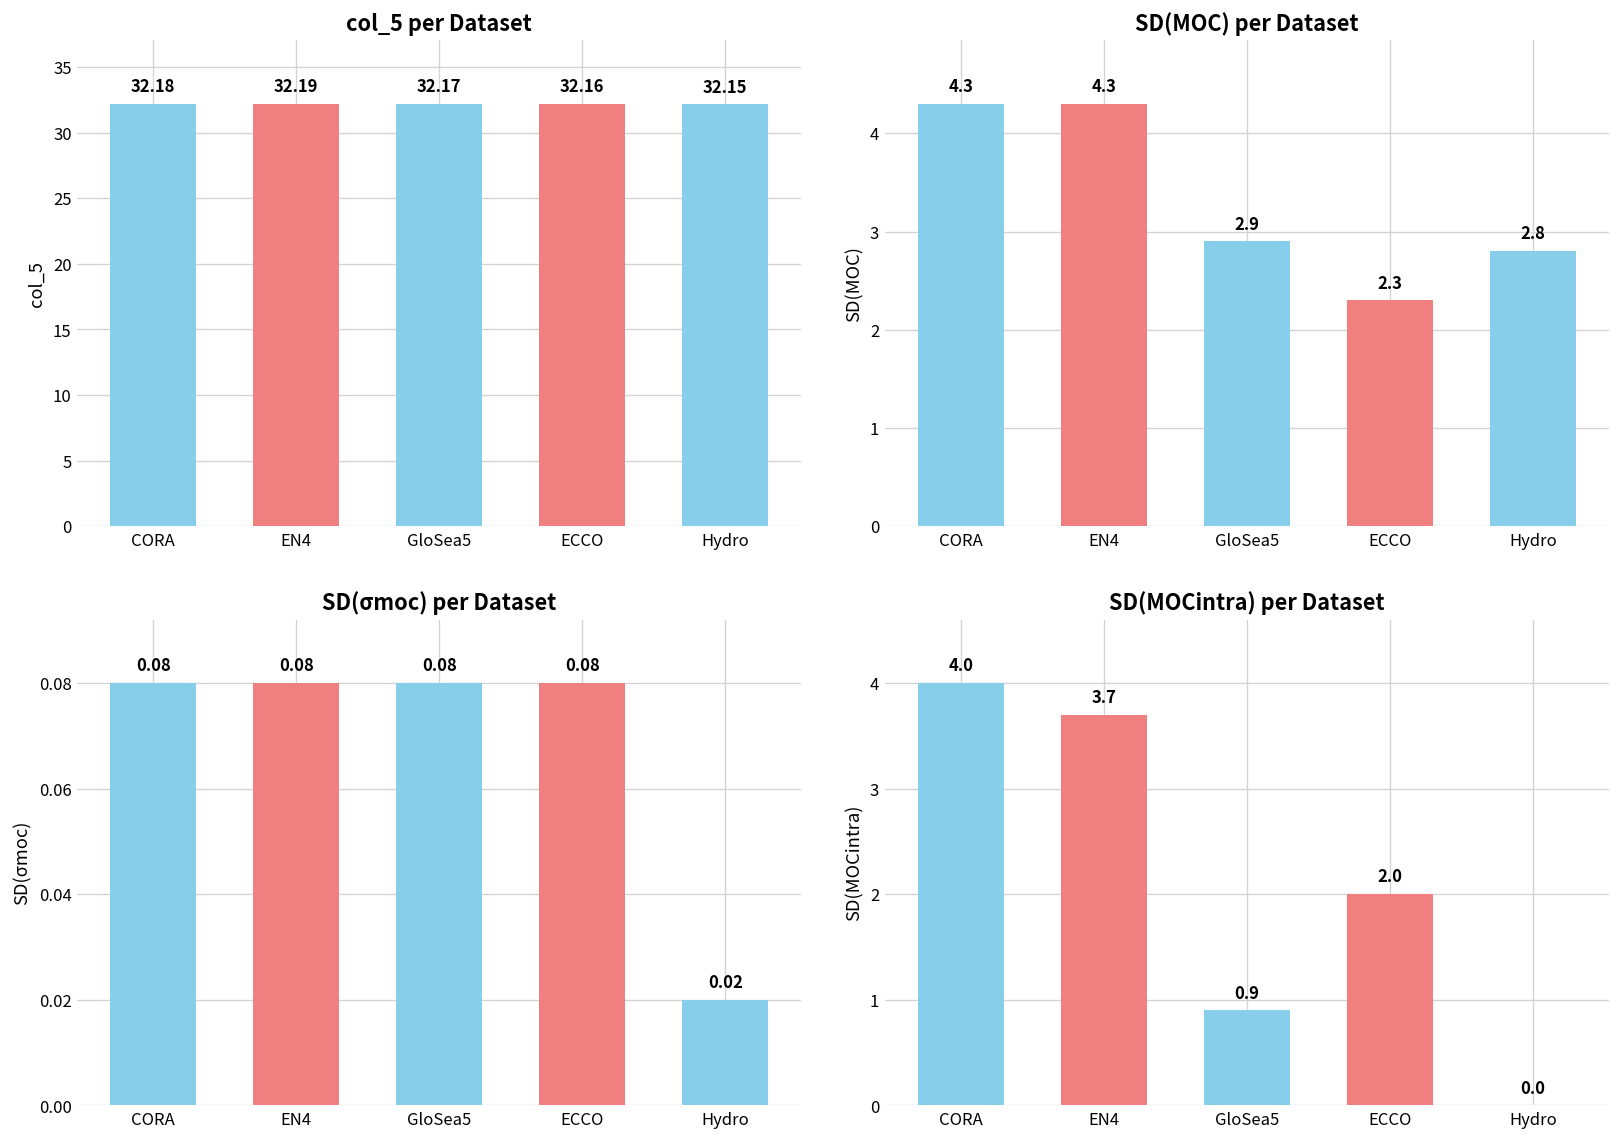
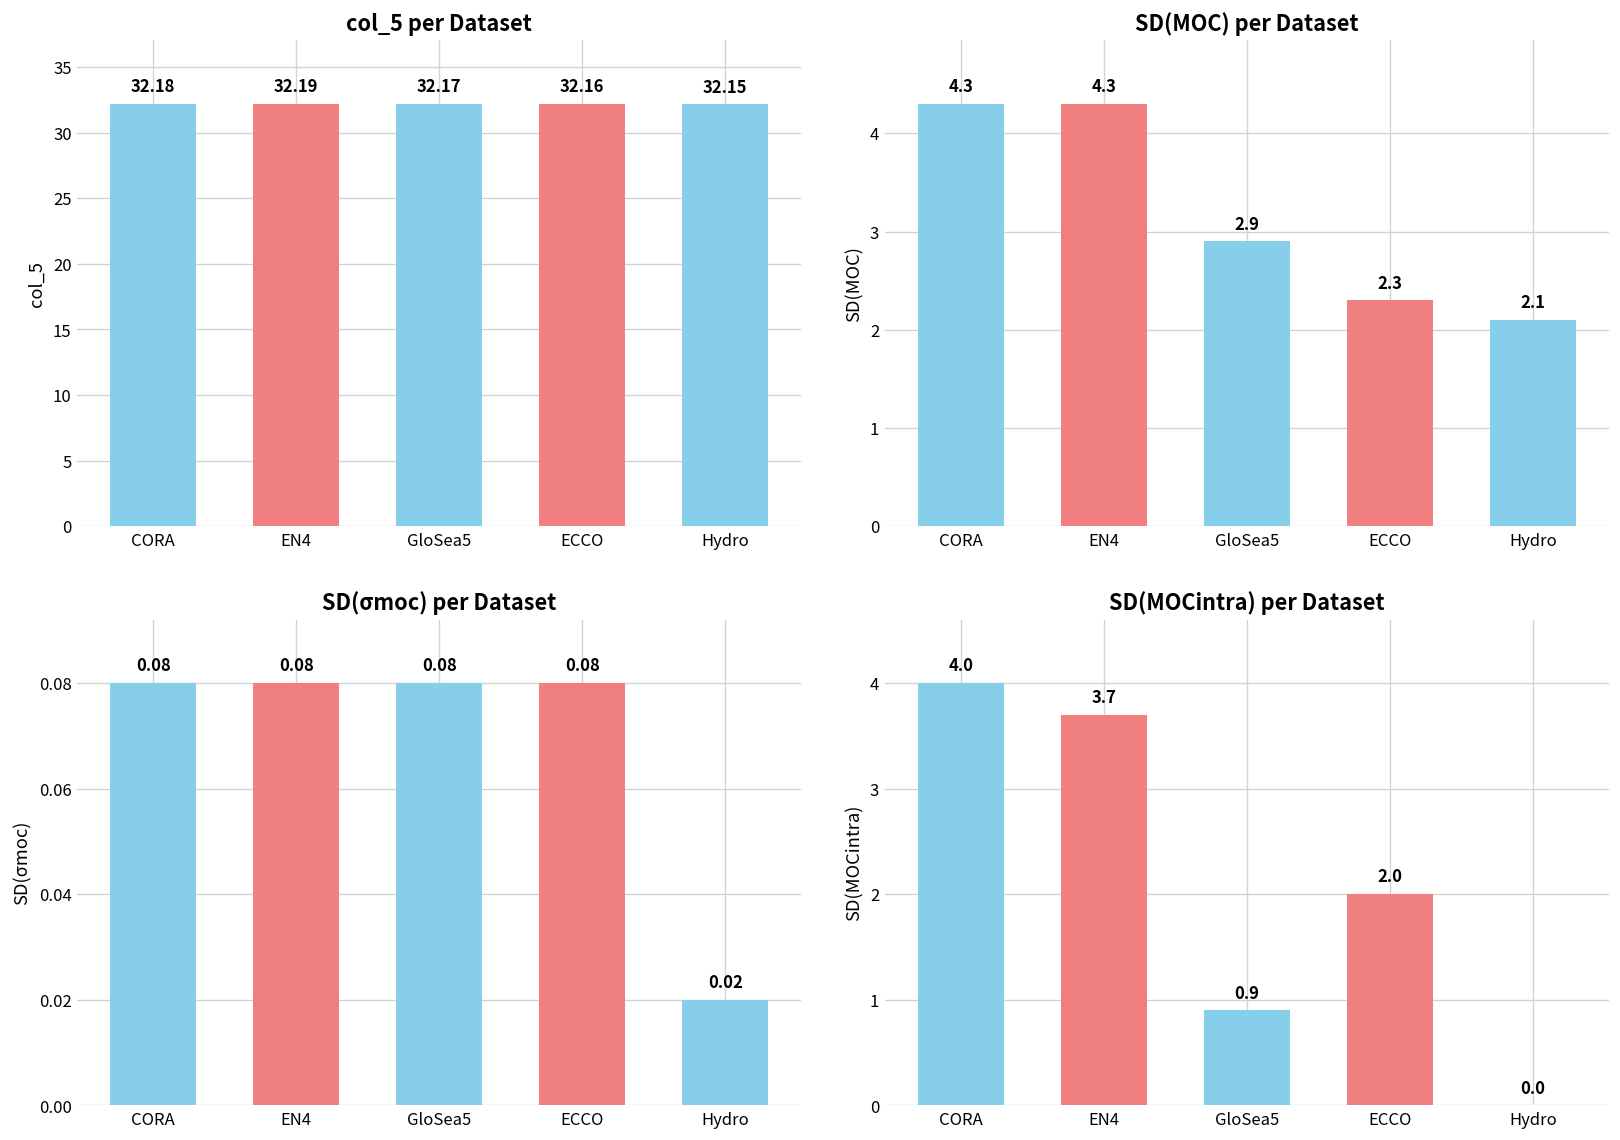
  {
    "col_5 per Dataset": {
      "CORA": 32.18,
      "EN4": 32.19,
      "GloSea5": 32.17,
      "ECCO": 32.16,
      "Hydro": 32.15
    },
    "SD(MOC) per Dataset": {
      "CORA": 4.3,
      "EN4": 4.3,
      "GloSea5": 2.9,
      "ECCO": 2.3,
-     "Hydro": 2.8
+     "Hydro": 2.1
    },
    "SD(σmoc) per Dataset": {
      "CORA": 0.08,
      "EN4": 0.08,
      "GloSea5": 0.08,
      "ECCO": 0.08,
      "Hydro": 0.02
    },
    "SD(MOCintra) per Dataset": {
      "CORA": 4.0,
      "EN4": 3.7,
      "GloSea5": 0.9,
      "ECCO": 2.0,
      "Hydro": 0.0
    }
  }
